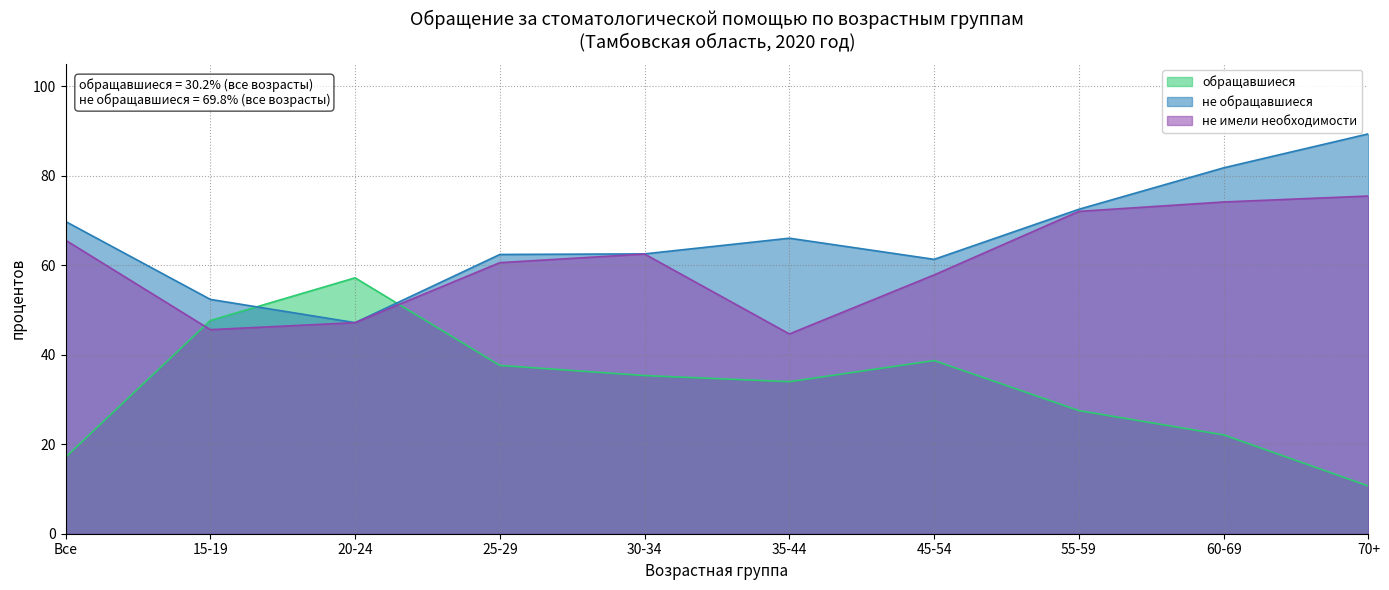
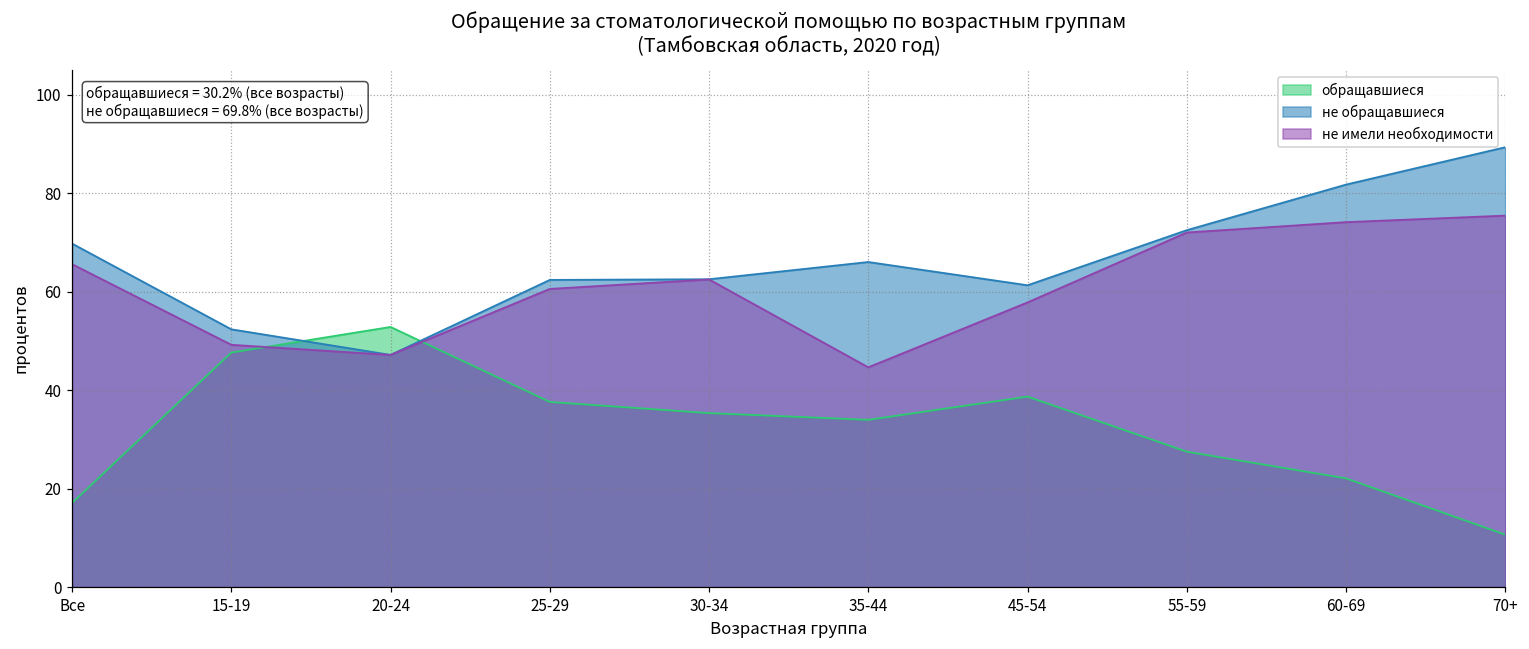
  {
    "обращавшиеся": {
      "Все": 17,
      "15-19": 48,
-     "20-24": 57,
+     "20-24": 53,
      "25-29": 38,
      "30-34": 35,
      "35-44": 34,
      "45-54": 39,
      "55-59": 28,
      "60-69": 22,
      "70+": 11
    },
    "не обращавшиеся": {
      "Все": 70,
      "15-19": 52,
      "25-29": 62,
      "35-44": 66,
      "45-54": 61,
      "60-69": 82,
      "70+": 89
    },
    "не имели необходимости": {
      "Все": 66,
-     "15-19": 46,
+     "15-19": 49,
      "25-29": 61,
      "35-44": 45,
      "45-54": 58,
      "60-69": 74,
      "70+": 75
    }
  }
